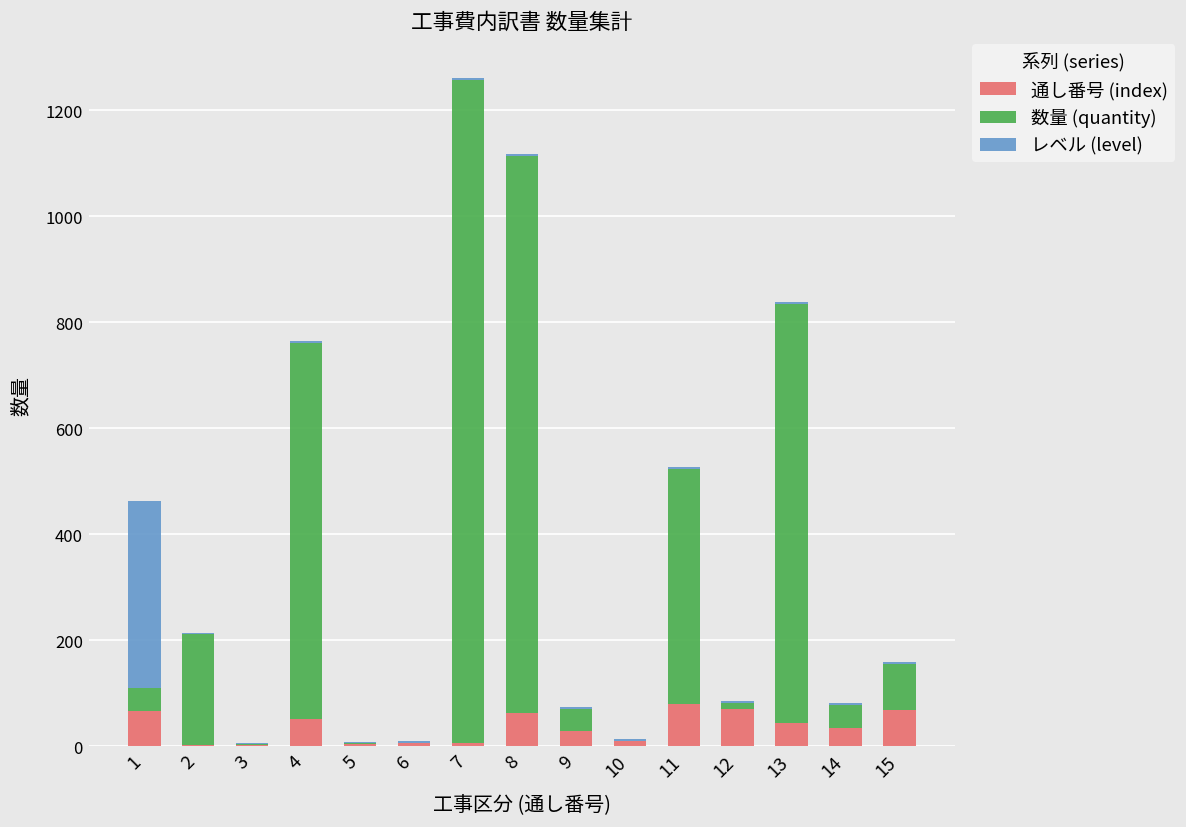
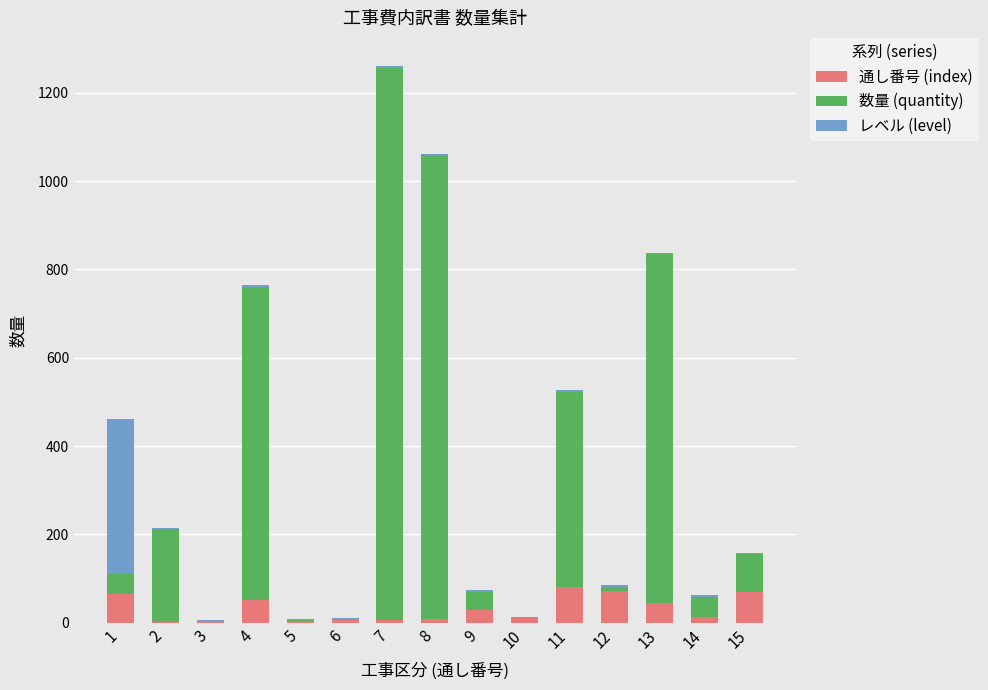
  {
    "通し番号 (index)": {
      "1": 70,
      "4": 50,
      "6": 10,
      "7": 10,
-     "8": 60,
+     "8": 10,
      "9": 30,
      "10": 10,
      "11": 80,
      "12": 70,
      "13": 40,
-     "14": 30,
+     "14": 10,
      "15": 70
    },
    "数量 (quantity)": {
      "1": 50,
      "2": 210,
      "4": 710,
      "7": 1250,
      "8": 1050,
      "9": 40,
      "11": 440,
      "12": 10,
      "13": 790,
      "14": 40,
      "15": 90
    },
    "レベル (level)": {
      "1": 350
    }
  }
